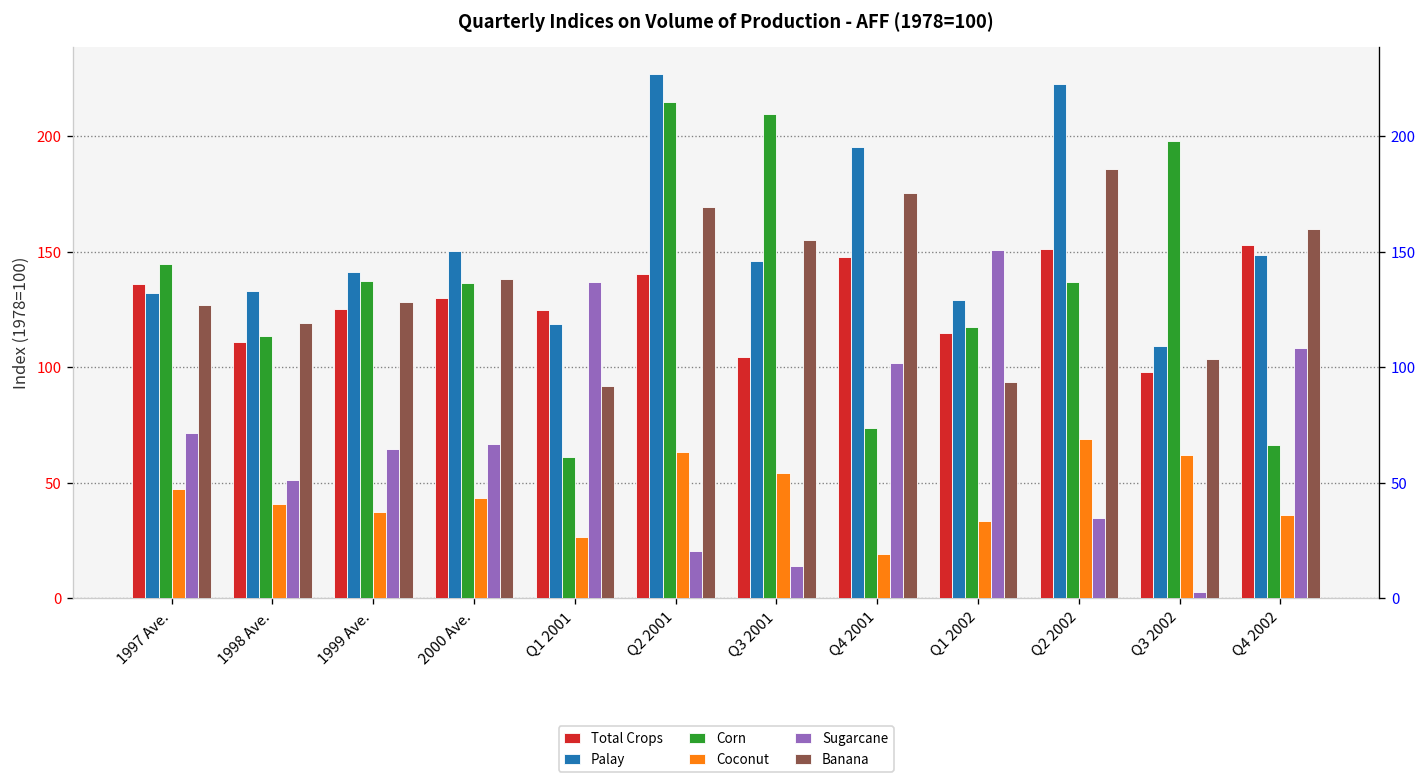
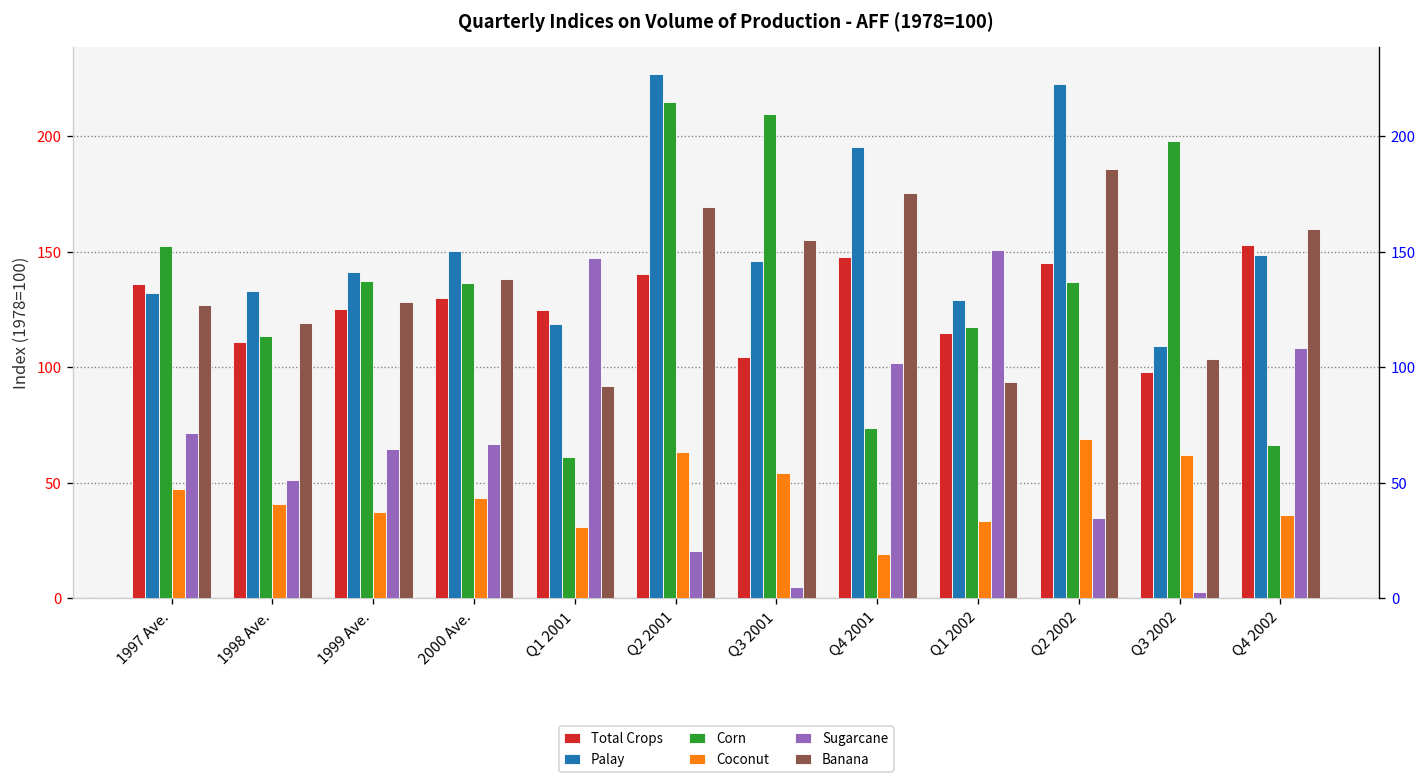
  {
    "Total Crops": {
      "1997 Ave.": 136,
      "1998 Ave.": 111,
      "1999 Ave.": 125,
      "2000 Ave.": 130,
      "Q1 2001": 125,
      "Q2 2001": 141,
      "Q3 2001": 105,
      "Q4 2001": 148,
      "Q1 2002": 115,
-     "Q2 2002": 151,
+     "Q2 2002": 145,
      "Q3 2002": 98,
      "Q4 2002": 153
    },
    "Palay": {
      "1997 Ave.": 132,
      "1998 Ave.": 133,
      "1999 Ave.": 141,
      "2000 Ave.": 150,
      "Q1 2001": 119,
      "Q2 2001": 227,
      "Q3 2001": 146,
      "Q4 2001": 195,
      "Q1 2002": 129,
      "Q2 2002": 223,
      "Q3 2002": 109,
      "Q4 2002": 149
    },
    "Corn": {
-     "1997 Ave.": 145,
+     "1997 Ave.": 153,
      "1998 Ave.": 114,
      "1999 Ave.": 137,
      "2000 Ave.": 137,
      "Q1 2001": 61,
      "Q2 2001": 215,
      "Q3 2001": 210,
      "Q4 2001": 74,
      "Q1 2002": 118,
      "Q2 2002": 137,
      "Q3 2002": 198,
      "Q4 2002": 66
    },
    "Coconut": {
      "1997 Ave.": 48,
      "1998 Ave.": 41,
      "1999 Ave.": 37,
      "2000 Ave.": 43,
-     "Q1 2001": 27,
+     "Q1 2001": 31,
      "Q2 2001": 63,
      "Q3 2001": 54,
      "Q4 2001": 19,
      "Q1 2002": 34,
      "Q2 2002": 69,
      "Q3 2002": 62,
      "Q4 2002": 36
    },
    "Sugarcane": {
      "1997 Ave.": 72,
      "1998 Ave.": 51,
      "1999 Ave.": 65,
      "2000 Ave.": 67,
-     "Q1 2001": 137,
+     "Q1 2001": 147,
      "Q2 2001": 21,
-     "Q3 2001": 14,
+     "Q3 2001": 5,
      "Q4 2001": 102,
      "Q1 2002": 151,
      "Q2 2002": 35,
      "Q3 2002": 3,
      "Q4 2002": 108
    },
    "Banana": {
      "1997 Ave.": 127,
      "1998 Ave.": 119,
      "1999 Ave.": 128,
      "2000 Ave.": 138,
      "Q1 2001": 92,
      "Q2 2001": 169,
      "Q3 2001": 155,
      "Q4 2001": 176,
      "Q1 2002": 94,
      "Q2 2002": 186,
      "Q3 2002": 104,
      "Q4 2002": 160
    }
  }
